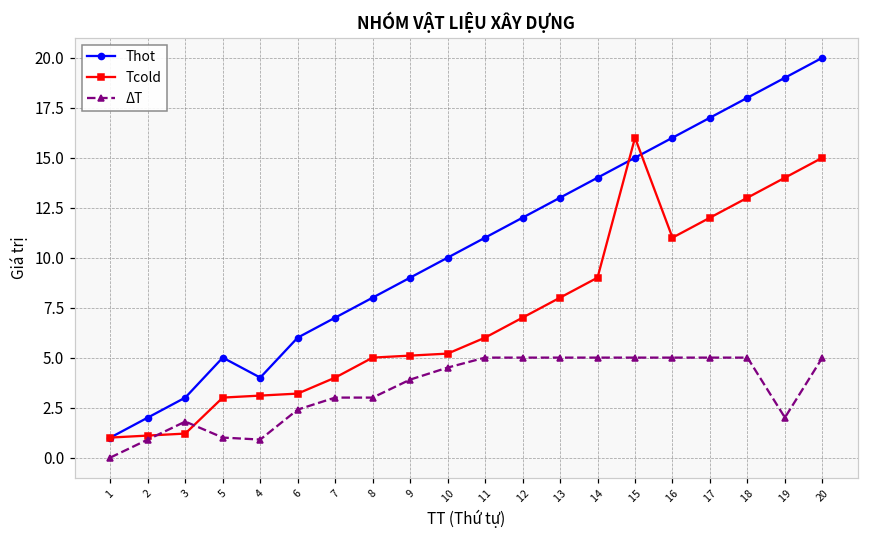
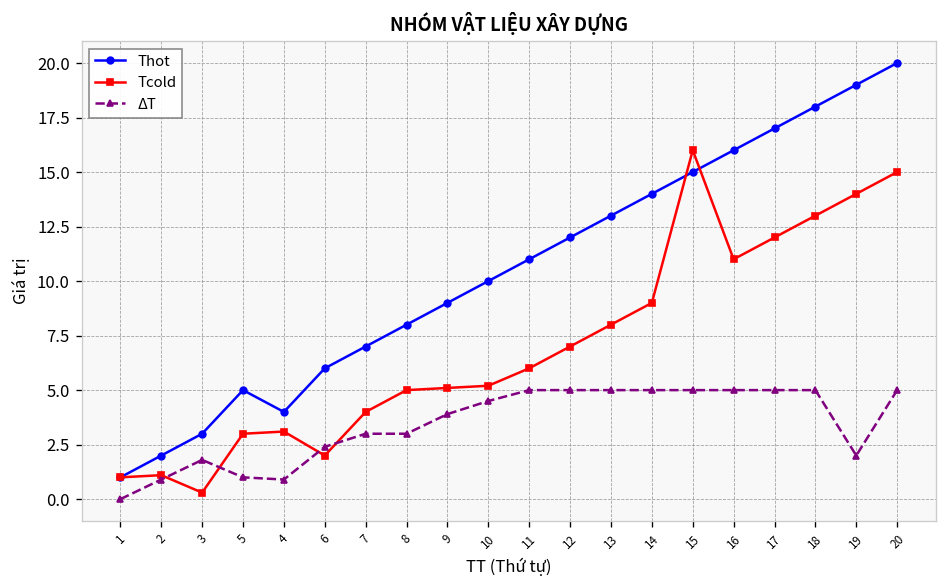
  {
    "Thot": {
      "2": 2.0,
      "3": 3.0,
      "5": 5.0,
      "4": 4.0,
      "6": 6.0,
      "7": 7.0,
      "8": 8.0,
      "9": 9.0,
      "10": 10.0,
      "11": 11.0,
      "12": 12.0,
      "13": 13.0,
      "14": 14.0,
      "15": 15.0,
      "16": 16.0,
      "17": 17.0,
      "18": 18.0,
      "19": 19.0,
      "20": 20.0
    },
    "Tcold": {
      "2": 1.1,
-     "3": 1.2,
+     "3": 0.3,
      "5": 3.0,
      "4": 3.1,
-     "6": 3.2,
+     "6": 2.0,
      "7": 4.0,
      "8": 5.0,
      "9": 5.1,
      "10": 5.2,
      "11": 6.0,
      "12": 7.0,
      "13": 8.0,
      "14": 9.0,
      "15": 16.0,
      "16": 11.0,
      "17": 12.0,
      "18": 13.0,
      "19": 14.0,
      "20": 15.0
    },
    "ΔT": {
      "1": 0.0,
      "2": 0.9,
      "3": 1.8,
      "5": 1.0,
      "4": 0.9,
      "6": 2.4,
      "7": 3.0,
      "8": 3.0,
      "9": 3.9,
      "10": 4.5,
      "11": 5.0,
      "12": 5.0,
      "13": 5.0,
      "14": 5.0,
      "15": 5.0,
      "16": 5.0,
      "17": 5.0,
      "18": 5.0,
      "19": 2.0,
      "20": 5.0
    }
  }
